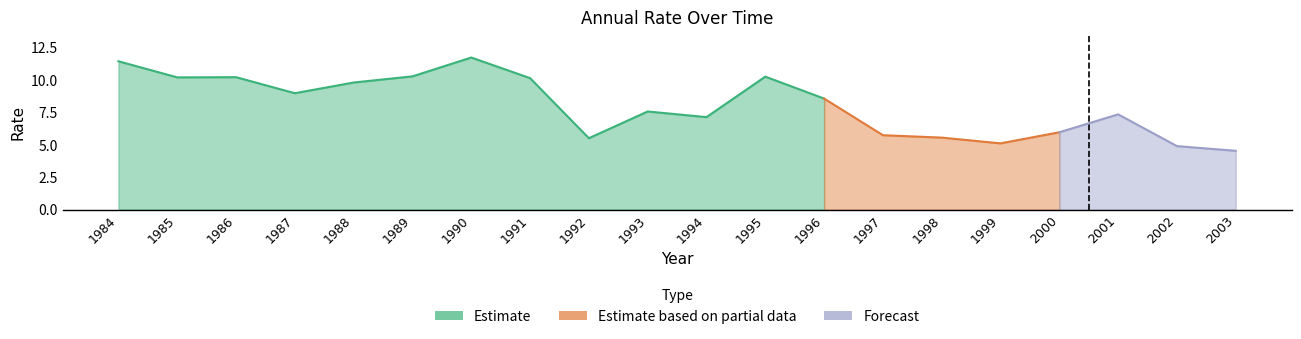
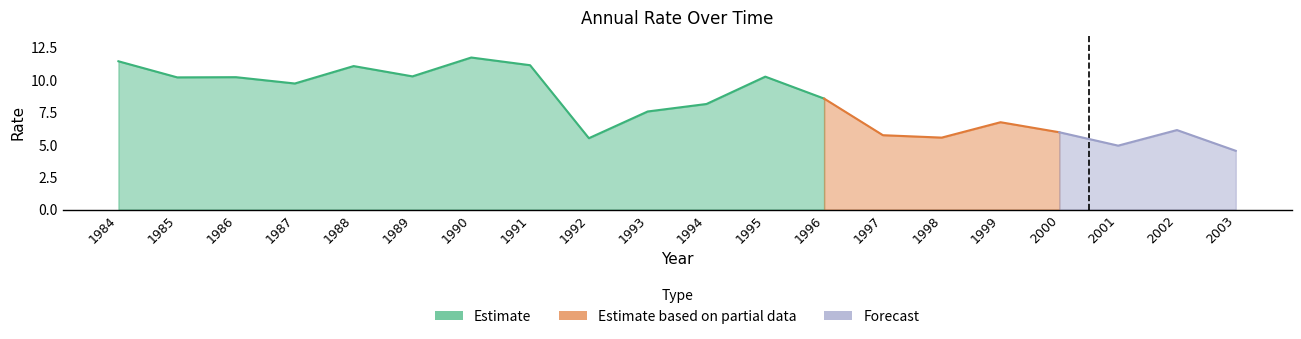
  {
    "Estimate": {
      "1984": 11.4,
      "1985": 10.2,
      "1986": 10.2,
-     "1987": 9.0,
-     "1988": 9.8,
+     "1987": 9.7,
+     "1988": 11.1,
      "1989": 10.3,
      "1990": 11.7,
-     "1991": 10.1,
+     "1991": 11.1,
      "1992": 5.5,
      "1993": 7.6,
-     "1994": 7.1,
+     "1994": 8.1,
      "1995": 10.2
    },
    "Estimate based on partial data": {
      "1997": 5.7,
      "1998": 5.5,
-     "1999": 5.1
+     "1999": 6.7
    },
    "Forecast": {
-     "2001": 7.3,
-     "2002": 4.9,
+     "2001": 4.9,
+     "2002": 6.1,
      "2003": 4.5
    }
  }
